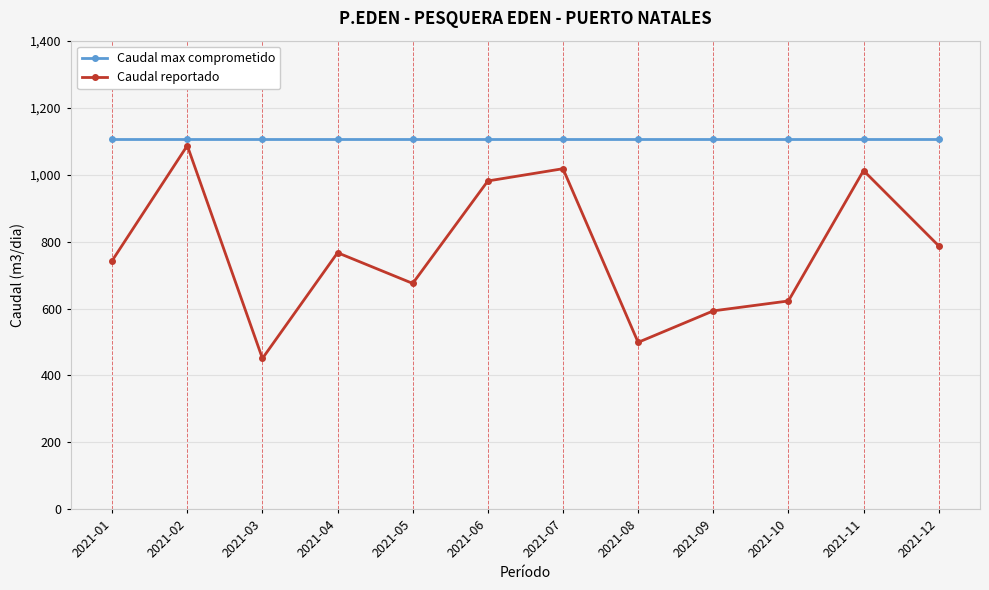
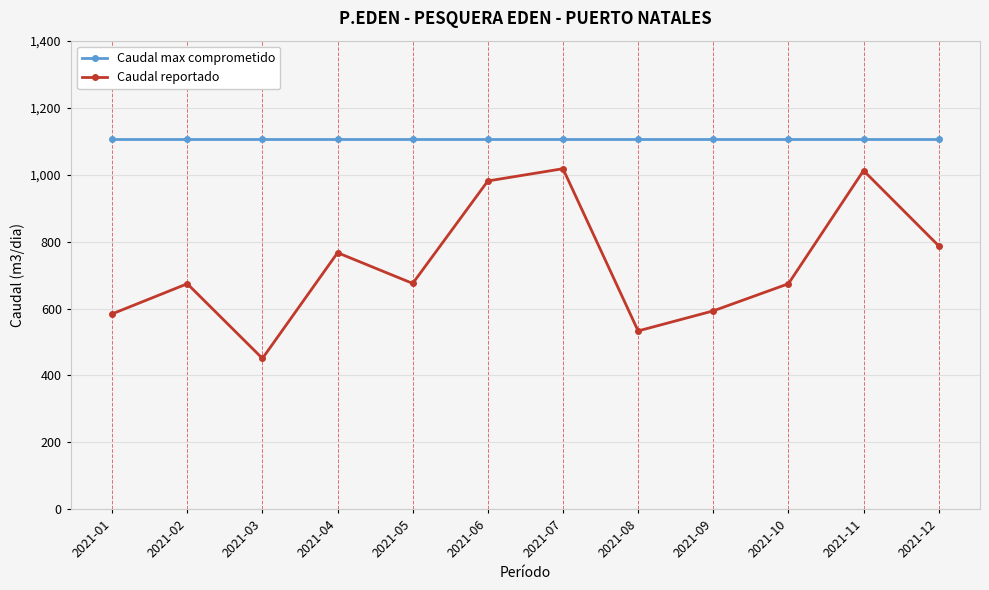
  {
    "Caudal max comprometido": {
      "2021-01": "1,110",
      "2021-02": "1,110",
      "2021-03": "1,110",
      "2021-04": "1,110",
      "2021-05": "1,110",
      "2021-06": "1,110",
      "2021-07": "1,110",
      "2021-08": "1,110",
      "2021-09": "1,110",
      "2021-10": "1,110",
      "2021-11": "1,110",
      "2021-12": "1,110"
    },
    "Caudal reportado": {
-     "2021-01": "740",
-     "2021-02": "1,090",
+     "2021-01": "580",
+     "2021-02": "670",
      "2021-03": "450",
      "2021-04": "770",
      "2021-05": "680",
      "2021-06": "980",
      "2021-07": "1,020",
-     "2021-08": "500",
+     "2021-08": "530",
      "2021-09": "590",
-     "2021-10": "620",
+     "2021-10": "670",
      "2021-11": "1,010",
      "2021-12": "790"
    }
  }
